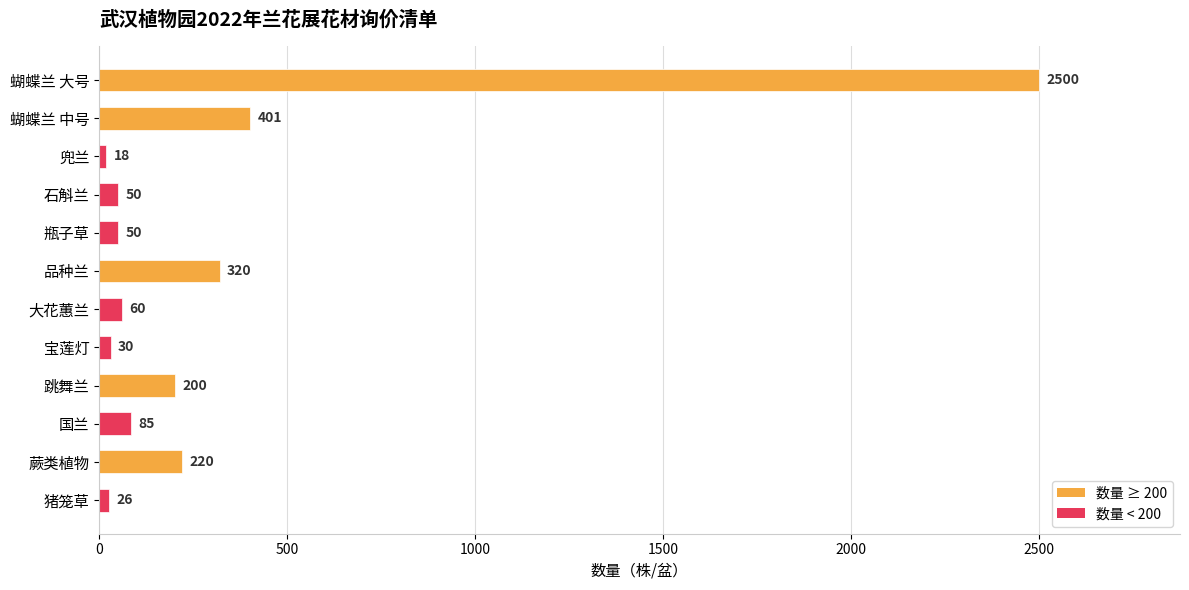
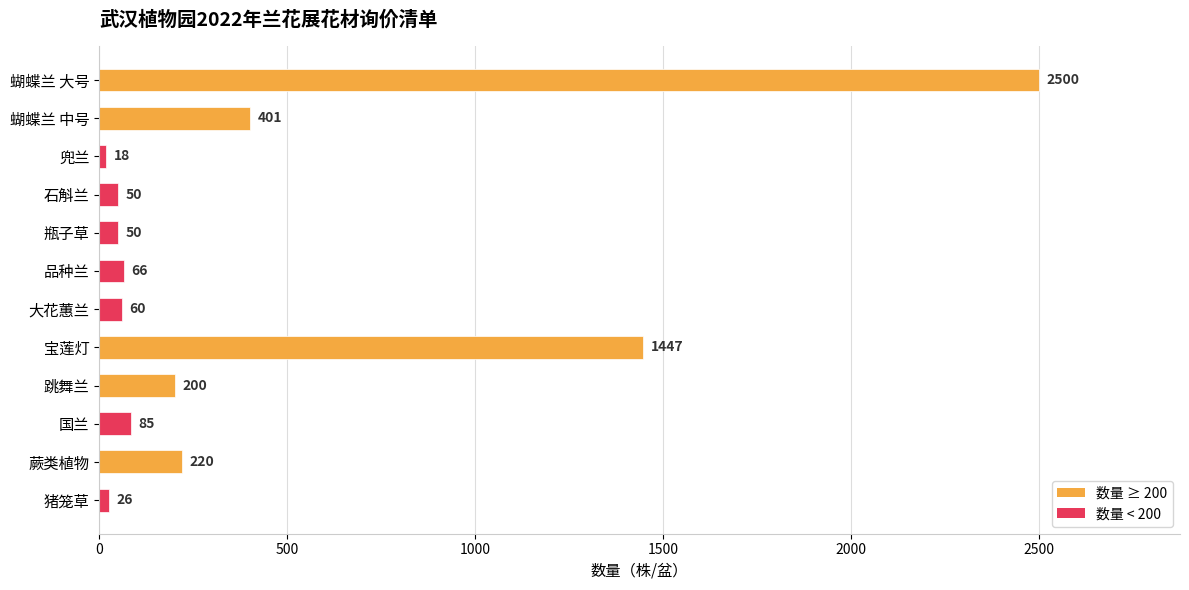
  {
    "蝴蝶兰 大号": 2500,
    "蝴蝶兰 中号": 401,
    "兜兰": 18,
    "石斛兰": 50,
    "瓶子草": 50,
-   "品种兰": 320,
+   "品种兰": 66,
    "大花蕙兰": 60,
-   "宝莲灯": 30,
+   "宝莲灯": 1447,
    "跳舞兰": 200,
    "国兰": 85,
    "蕨类植物": 220,
    "猪笼草": 26
  }
